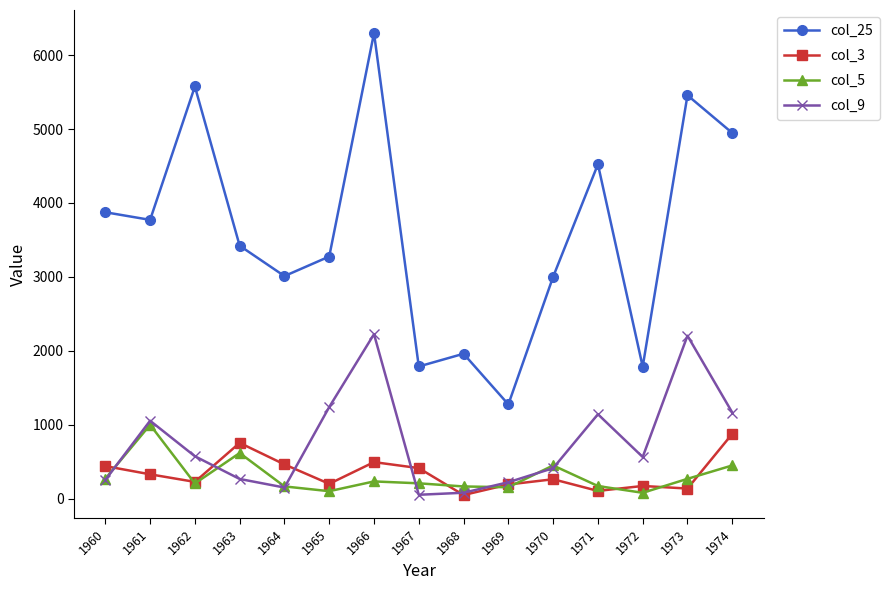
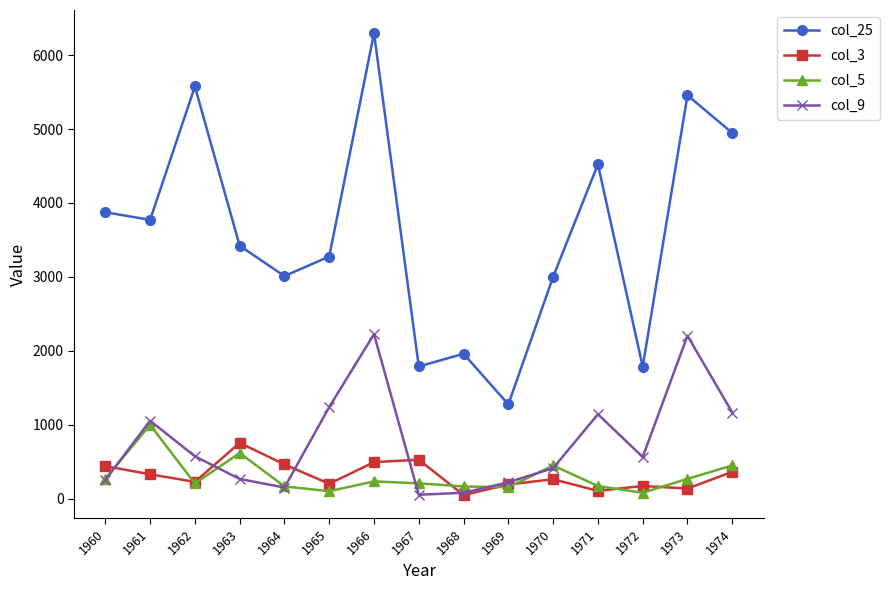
  {
    "col_25": {
      "1960": 3900,
      "1961": 3800,
      "1962": 5600,
      "1963": 3400,
      "1964": 3000,
      "1965": 3300,
      "1966": 6300,
      "1967": 1800,
      "1968": 2000,
      "1969": 1300,
      "1970": 3000,
      "1971": 4500,
      "1972": 1800,
      "1973": 5500,
      "1974": 4900
    },
    "col_3": {
      "1960": 400,
      "1961": 300,
      "1963": 800,
      "1964": 500,
      "1965": 200,
      "1966": 500,
-     "1967": 400,
+     "1967": 500,
      "1970": 300,
      "1971": 100,
      "1972": 200,
      "1973": 100,
-     "1974": 900
+     "1974": 400
    },
    "col_5": {
      "1961": 1000,
      "1963": 600,
      "1965": 100,
      "1966": 200,
      "1967": 200,
      "1968": 200,
      "1969": 200,
      "1970": 500,
      "1971": 200,
      "1972": 100,
      "1973": 300,
      "1974": 500
    },
    "col_9": {
      "1961": 1100,
      "1962": 600,
      "1963": 300,
      "1965": 1200,
      "1966": 2200,
      "1967": 100,
      "1970": 400,
      "1971": 1100,
      "1972": 600,
      "1973": 2200,
      "1974": 1200
    }
  }
